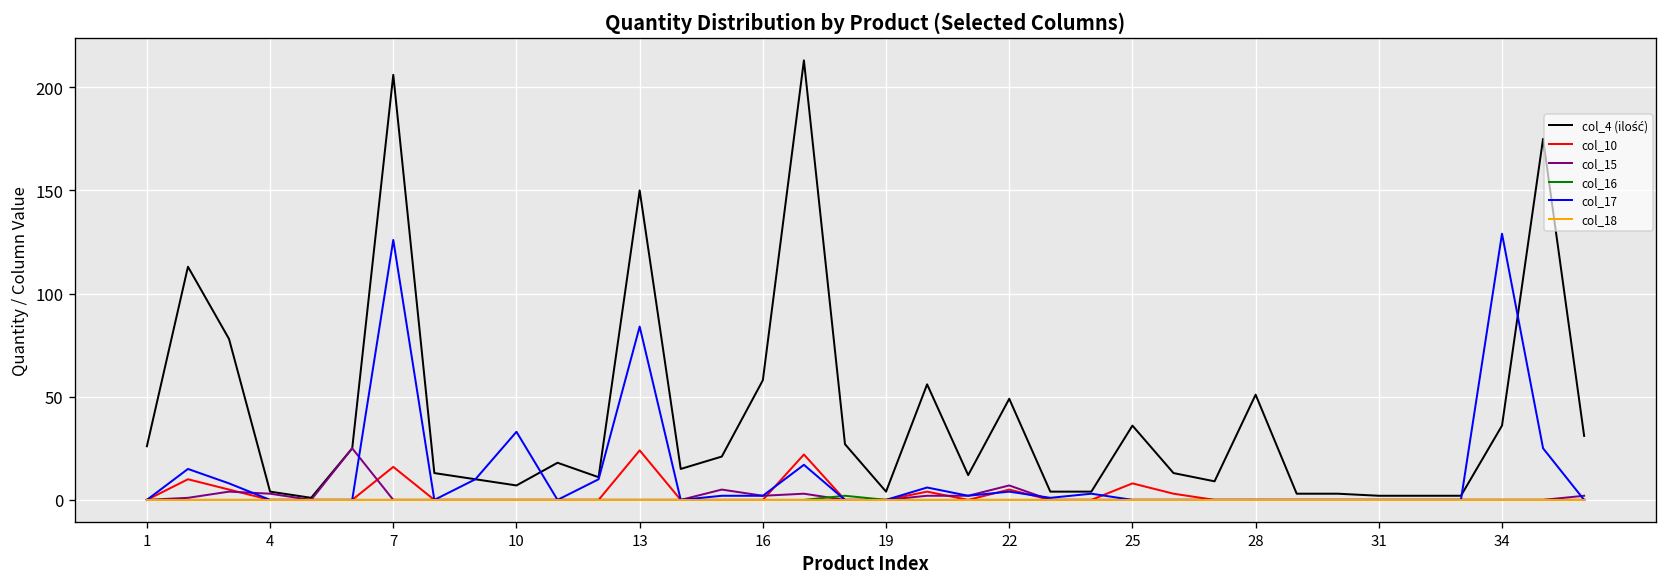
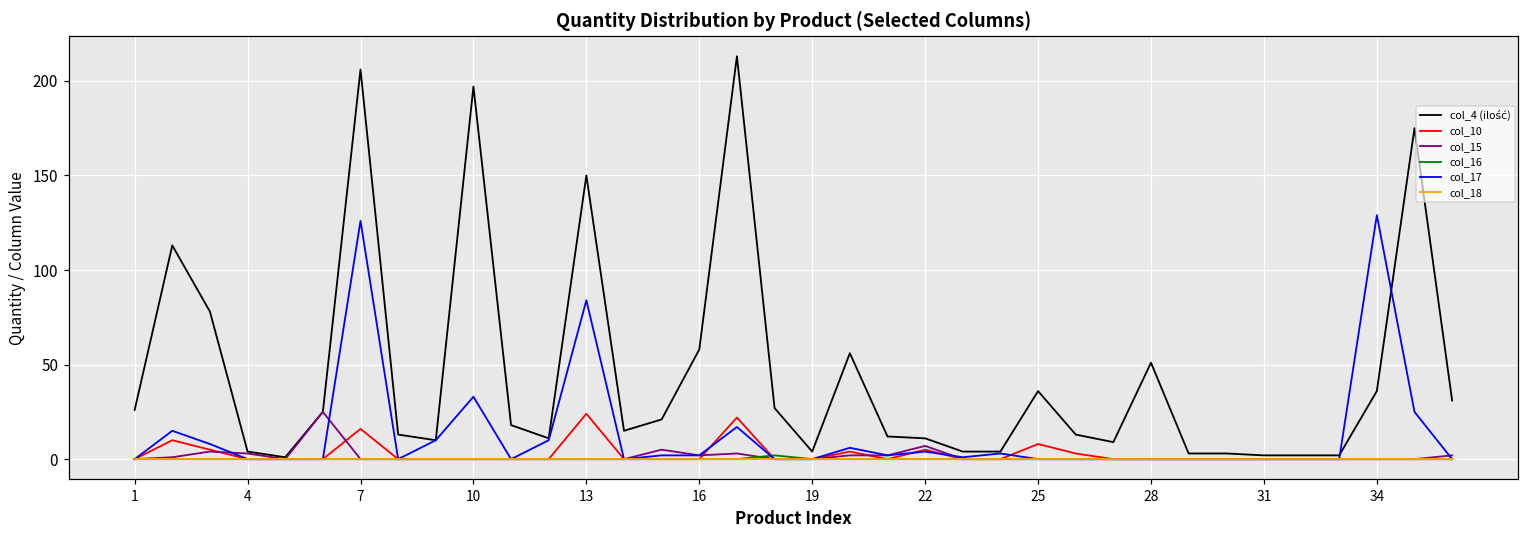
  {
    "col_4 (ilość)": {
      "1": 26,
      "7": 206,
-     "10": 7,
+     "10": 197,
      "13": 150,
      "16": 58,
      "19": 4,
-     "22": 49,
+     "22": 11,
      "25": 36,
      "28": 51,
      "31": 2,
      "34": 36
    },
    "col_10": {
      "7": 16,
      "13": 24,
      "25": 8
    },
    "col_15": {
      "22": 7
    },
    "col_17": {
      "7": 126,
      "10": 33,
      "13": 84,
      "34": 129
    }
  }
